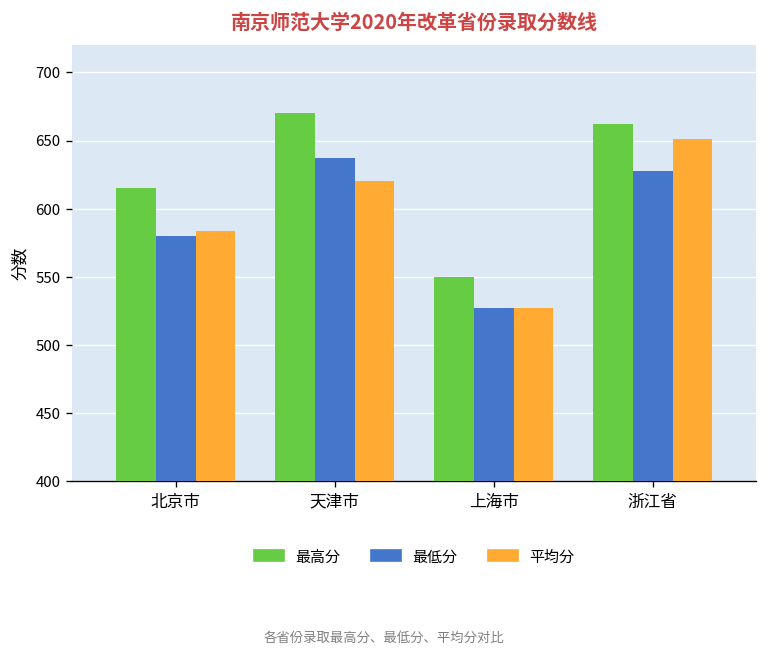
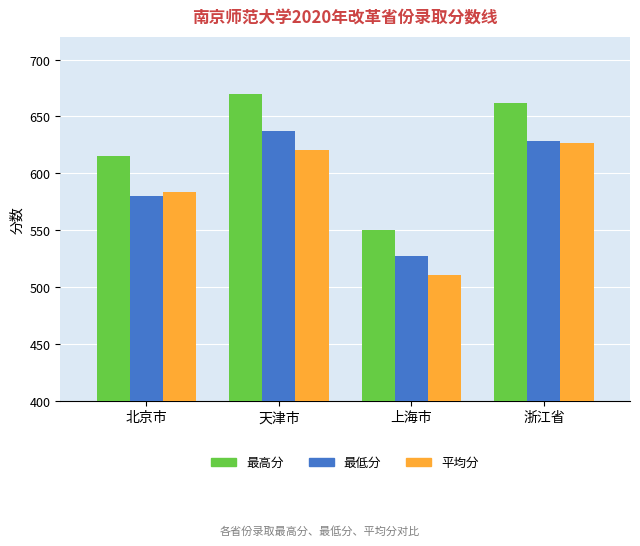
  {
    "最高分": {
      "北京市": 615,
      "天津市": 670,
      "上海市": 550,
      "浙江省": 662
    },
    "最低分": {
      "北京市": 580,
      "天津市": 637,
      "上海市": 527,
      "浙江省": 628
    },
    "平均分": {
      "北京市": 584,
      "天津市": 620,
-     "上海市": 528,
-     "浙江省": 651
+     "上海市": 510,
+     "浙江省": 627
    }
  }
